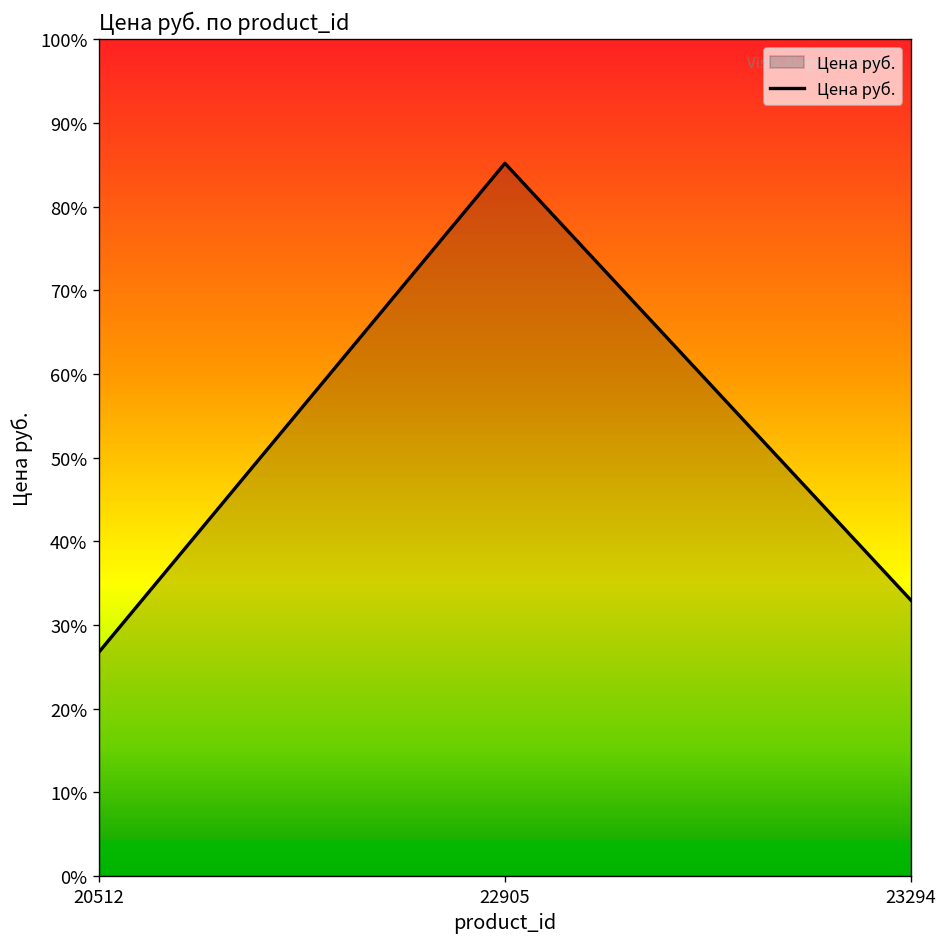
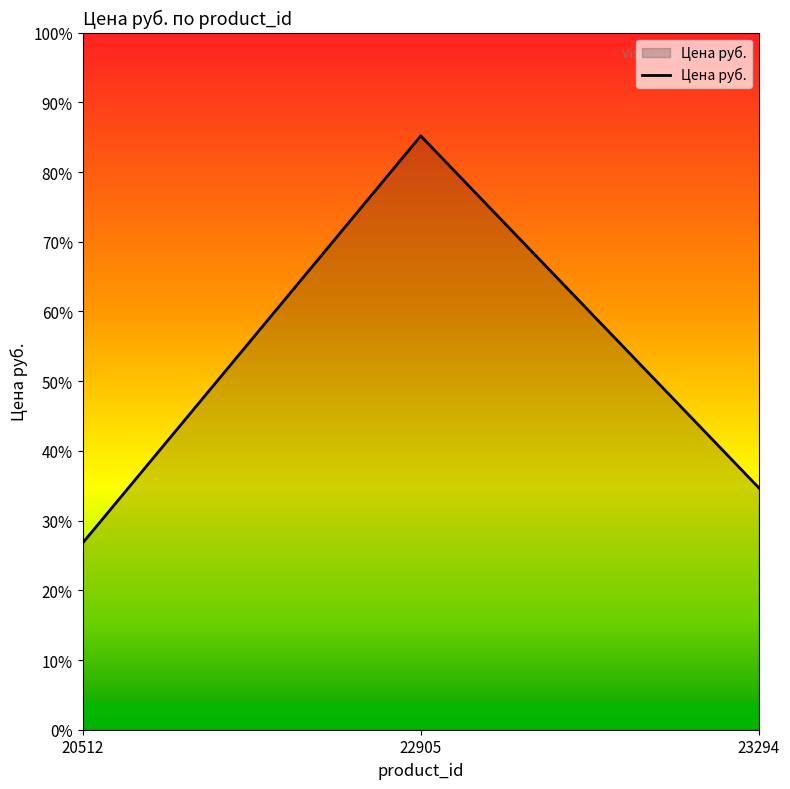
  {
    "20512": "27%",
    "22905": "85%",
-   "23294": "33%"
+   "23294": "35%"
  }
